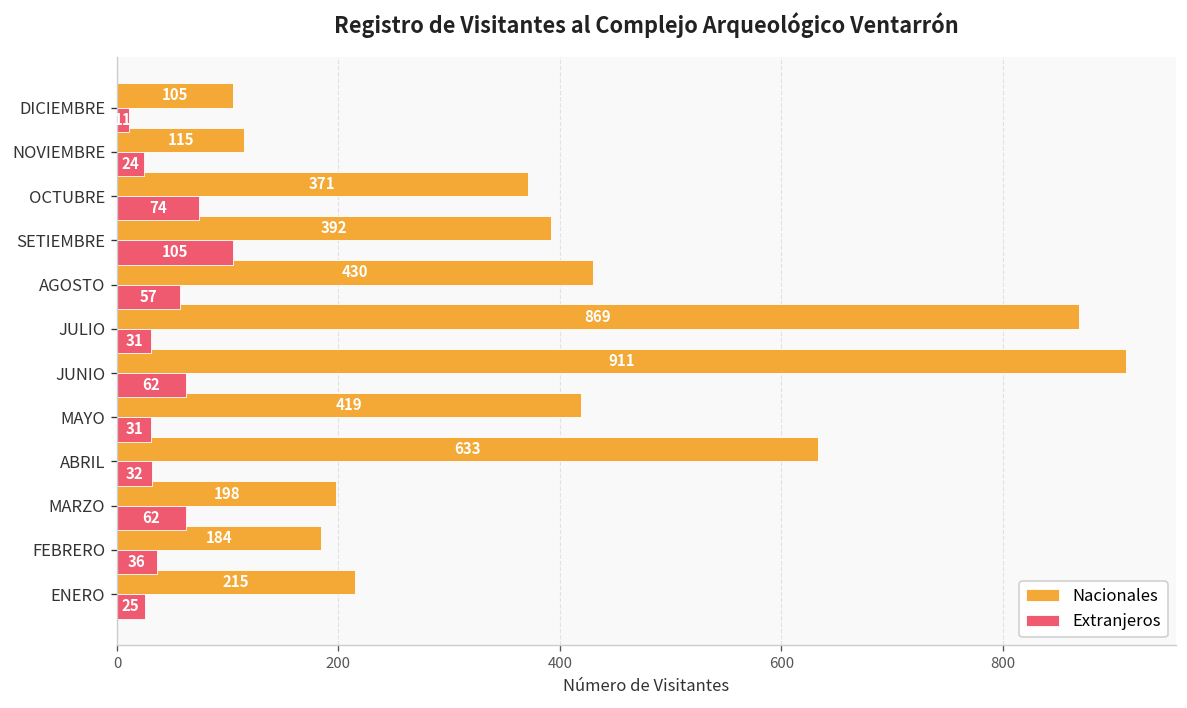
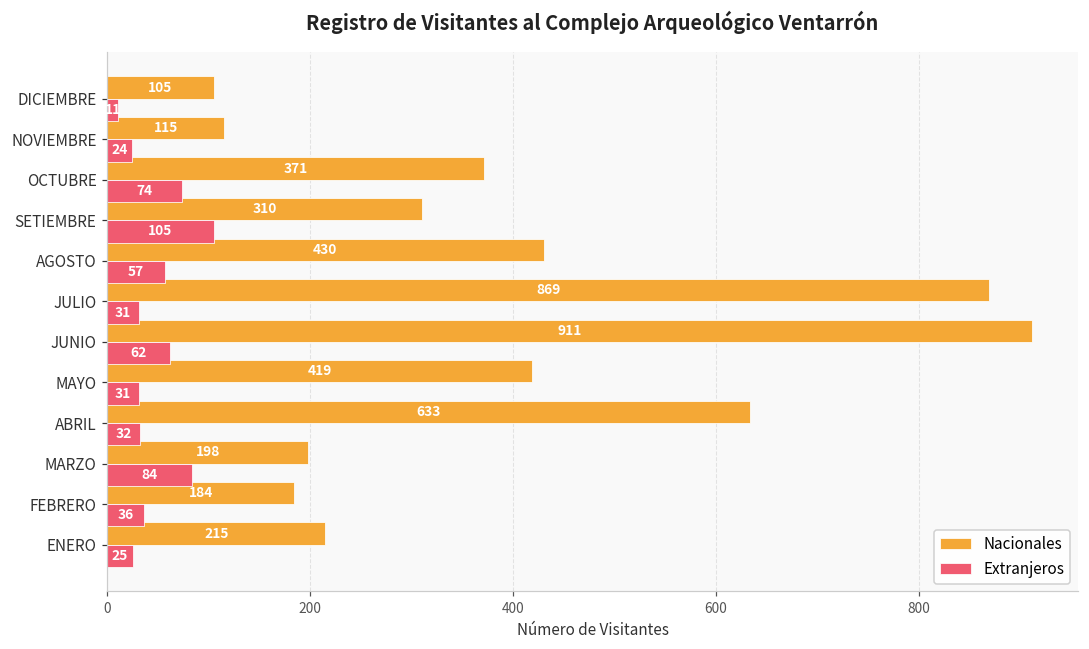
  {
    "Nacionales": {
      "DICIEMBRE": 105,
      "NOVIEMBRE": 115,
      "OCTUBRE": 371,
-     "SETIEMBRE": 392,
+     "SETIEMBRE": 310,
      "AGOSTO": 430,
      "JULIO": 869,
      "JUNIO": 911,
      "MAYO": 419,
      "ABRIL": 633,
      "MARZO": 198,
      "FEBRERO": 184,
      "ENERO": 215
    },
    "Extranjeros": {
      "DICIEMBRE": 11,
      "NOVIEMBRE": 24,
      "OCTUBRE": 74,
      "SETIEMBRE": 105,
      "AGOSTO": 57,
      "JULIO": 31,
      "JUNIO": 62,
      "MAYO": 31,
      "ABRIL": 32,
-     "MARZO": 62,
+     "MARZO": 84,
      "FEBRERO": 36,
      "ENERO": 25
    }
  }
